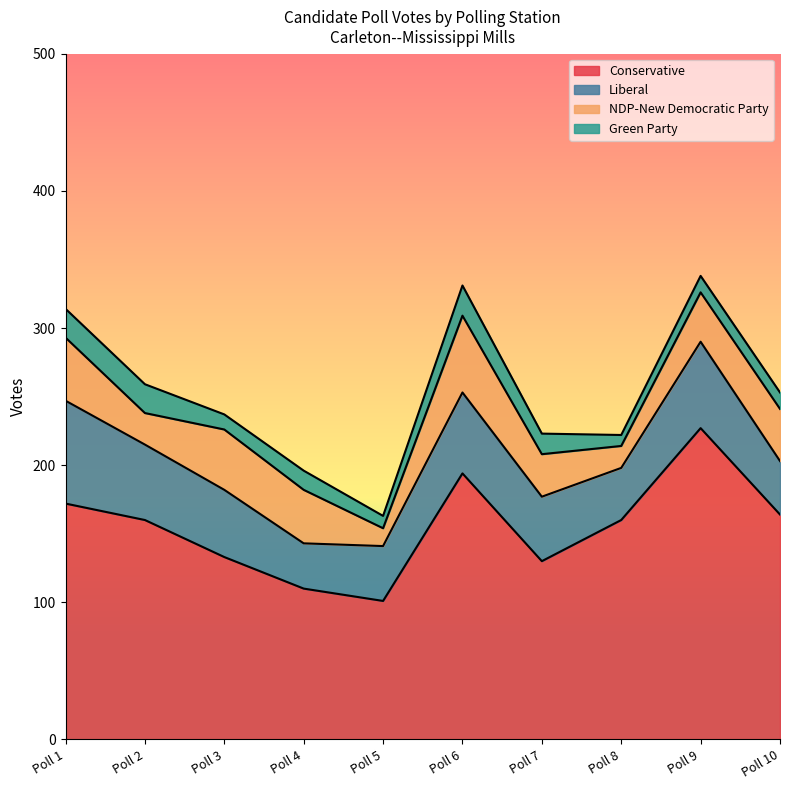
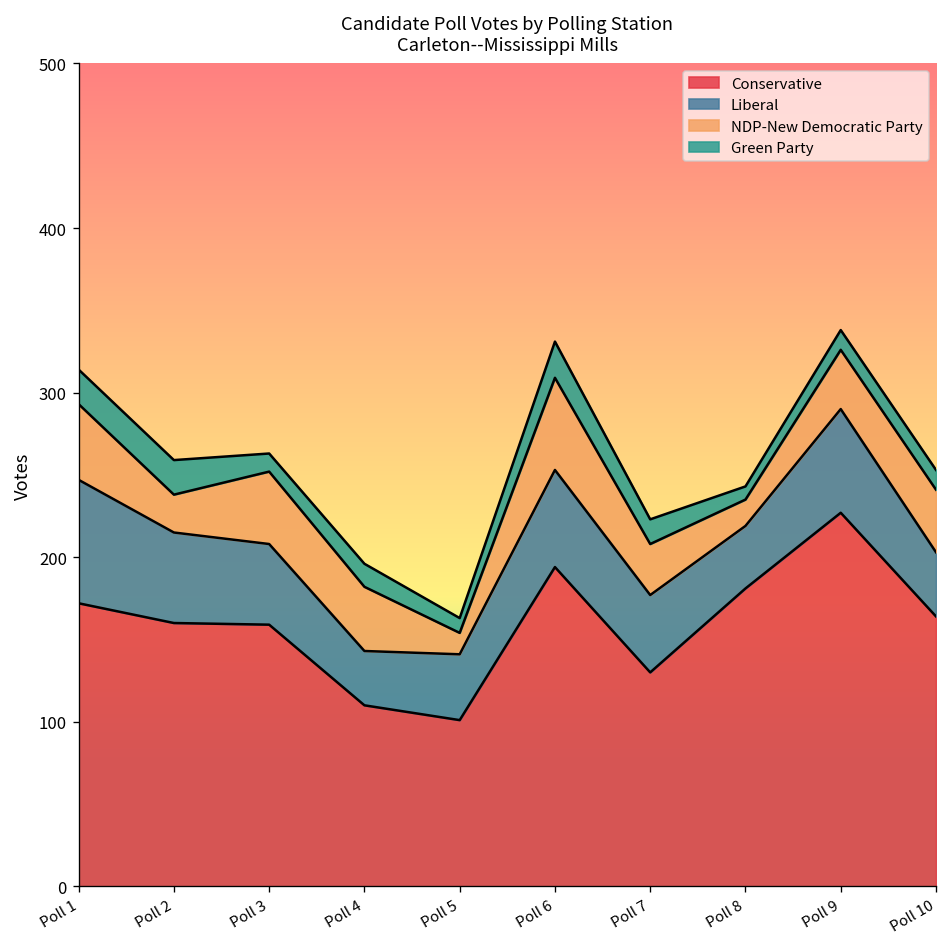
  {
    "Conservative": {
      "Poll 1": 172,
      "Poll 2": 160,
-     "Poll 3": 133,
+     "Poll 3": 159,
      "Poll 4": 110,
      "Poll 5": 101,
      "Poll 6": 194,
      "Poll 7": 130,
-     "Poll 8": 160,
+     "Poll 8": 181,
      "Poll 9": 227,
      "Poll 10": 164
    },
    "NDP-New Democratic Party": {
      "Poll 1": 46,
      "Poll 2": 23,
      "Poll 3": 44,
      "Poll 4": 39,
      "Poll 5": 13,
      "Poll 6": 56,
      "Poll 7": 31,
      "Poll 8": 16,
      "Poll 9": 36,
      "Poll 10": 38
    }
  }
